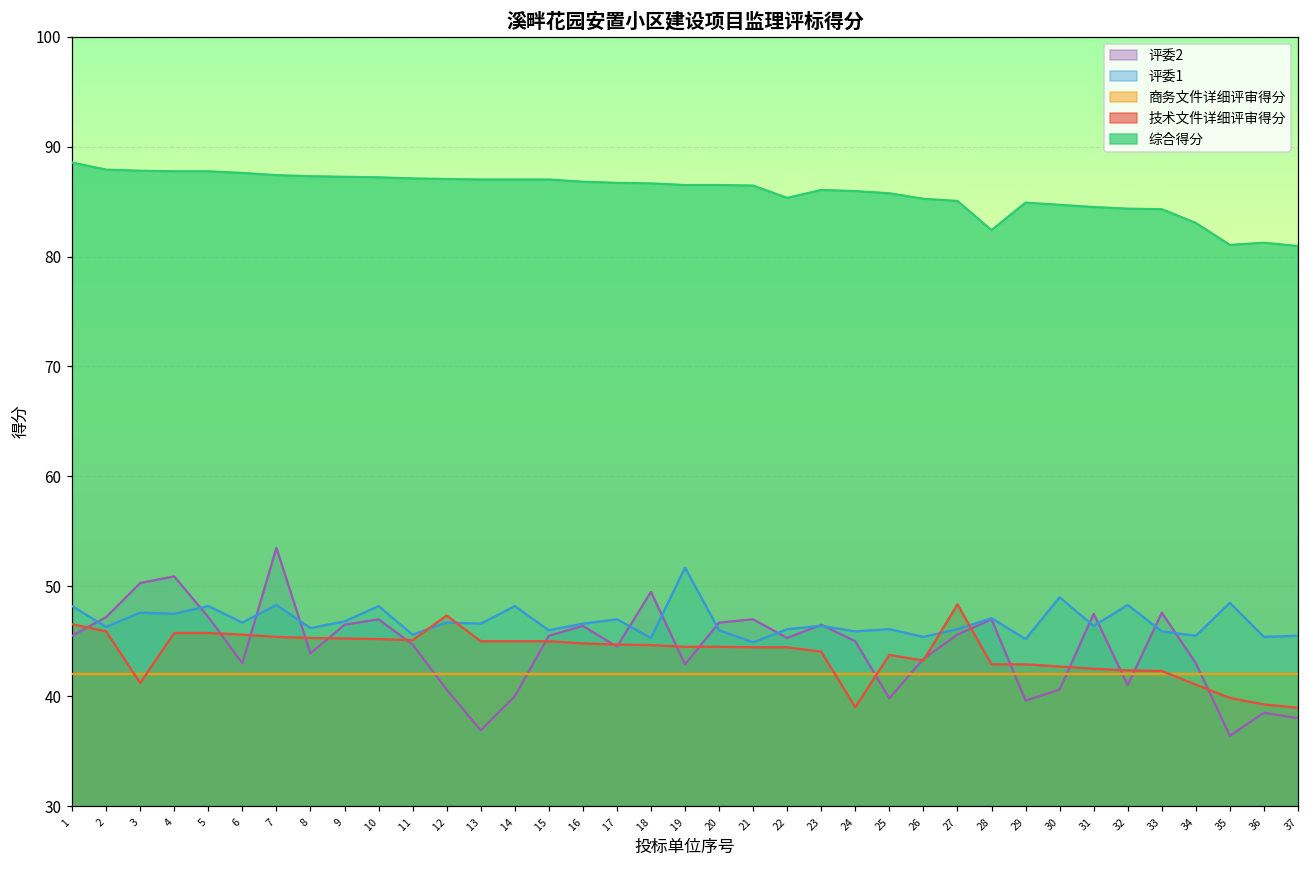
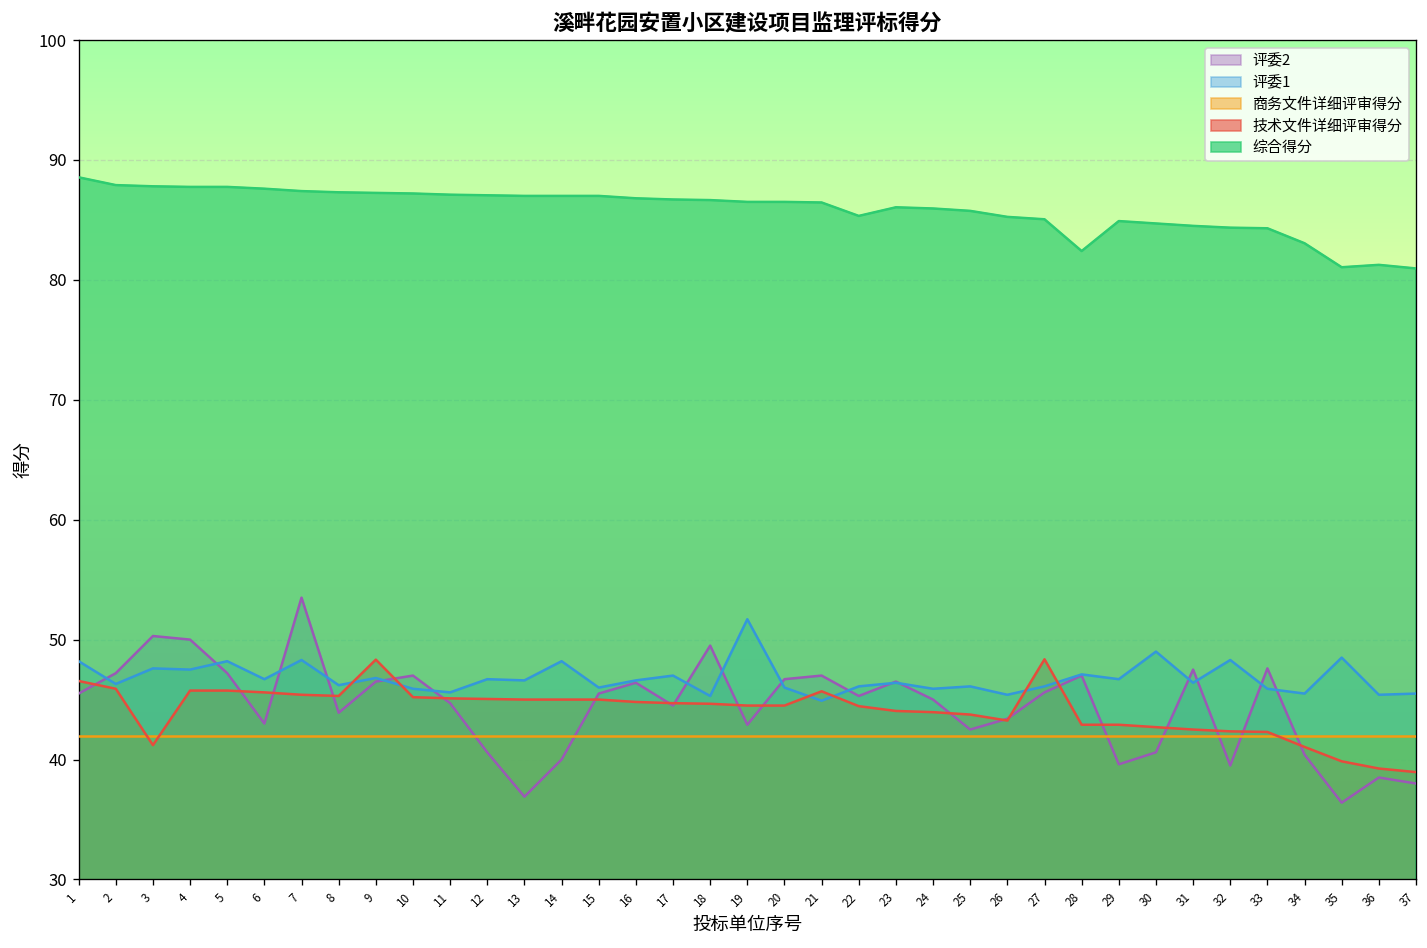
  {
    "评委2": {
      "1": 46,
      "2": 47,
      "3": 50,
-     "4": 51,
+     "4": 50,
      "5": 47,
      "6": 43,
      "7": 54,
      "8": 44,
      "9": 47,
      "10": 47,
      "11": 45,
      "12": 41,
      "13": 37,
      "14": 40,
      "15": 46,
      "18": 50,
      "19": 43,
      "20": 47,
      "21": 47,
      "22": 45,
      "24": 45,
-     "25": 40,
+     "25": 43,
      "27": 46,
      "29": 40,
      "30": 41,
      "31": 48,
-     "32": 41,
+     "32": 40,
      "33": 48,
-     "34": 43,
+     "34": 40,
      "35": 36,
      "36": 39,
      "37": 38
    },
    "评委1": {
      "1": 48,
      "2": 46,
      "3": 48,
      "4": 48,
      "5": 48,
      "6": 47,
      "7": 48,
      "8": 46,
      "9": 47,
-     "10": 48,
+     "10": 46,
      "11": 46,
      "12": 47,
      "13": 47,
      "14": 48,
      "15": 46,
      "17": 47,
      "18": 45,
      "19": 52,
      "20": 46,
      "21": 45,
      "22": 46,
      "24": 46,
      "25": 46,
      "26": 45,
      "27": 46,
-     "29": 45,
+     "29": 47,
      "30": 49,
      "31": 46,
      "32": 48,
      "33": 46,
      "34": 46,
      "35": 49,
      "36": 45,
      "37": 46
    },
    "商务文件详细评审得分": {
      "1": 42,
      "2": 42,
      "3": 42,
      "4": 42,
      "5": 42,
      "6": 42,
      "7": 42,
      "8": 42,
      "9": 42,
      "10": 42,
      "11": 42,
      "12": 42,
      "13": 42,
      "14": 42,
      "15": 42,
      "16": 42,
      "17": 42,
      "18": 42,
      "19": 42,
      "20": 42,
      "21": 42,
      "22": 42,
      "23": 42,
      "24": 42,
      "25": 42,
      "26": 42,
      "27": 42,
      "28": 42,
      "29": 42,
      "30": 42,
      "31": 42,
      "32": 42,
      "33": 42,
      "34": 42,
      "35": 42,
      "36": 42,
      "37": 42
    },
    "技术文件详细评审得分": {
      "1": 47,
      "2": 46,
      "3": 41,
      "4": 46,
      "5": 46,
      "6": 46,
      "7": 45,
      "8": 45,
-     "9": 45,
+     "9": 48,
      "10": 45,
      "11": 45,
-     "12": 47,
+     "12": 45,
      "13": 45,
      "14": 45,
      "15": 45,
      "16": 45,
      "18": 45,
      "19": 45,
      "20": 45,
-     "21": 44,
+     "21": 46,
      "22": 44,
      "23": 44,
-     "24": 39,
+     "24": 44,
      "25": 44,
      "27": 48,
      "28": 43,
      "29": 43,
      "30": 43,
      "31": 43,
      "32": 42,
      "33": 42,
      "34": 41,
      "35": 40,
      "36": 39,
      "37": 39
    },
    "综合得分": {
      "1": 89,
      "2": 88,
      "3": 88,
      "4": 88,
      "5": 88,
      "6": 88,
      "7": 87,
      "8": 87,
      "9": 87,
      "10": 87,
      "11": 87,
      "12": 87,
      "13": 87,
      "14": 87,
      "15": 87,
      "16": 87,
      "17": 87,
      "18": 87,
      "19": 87,
      "20": 87,
      "21": 86,
      "22": 85,
      "23": 86,
      "24": 86,
      "25": 86,
      "26": 85,
      "27": 85,
      "28": 82,
      "29": 85,
      "30": 85,
      "31": 85,
      "32": 84,
      "33": 84,
      "34": 83,
      "35": 81,
      "36": 81,
      "37": 81
    }
  }
